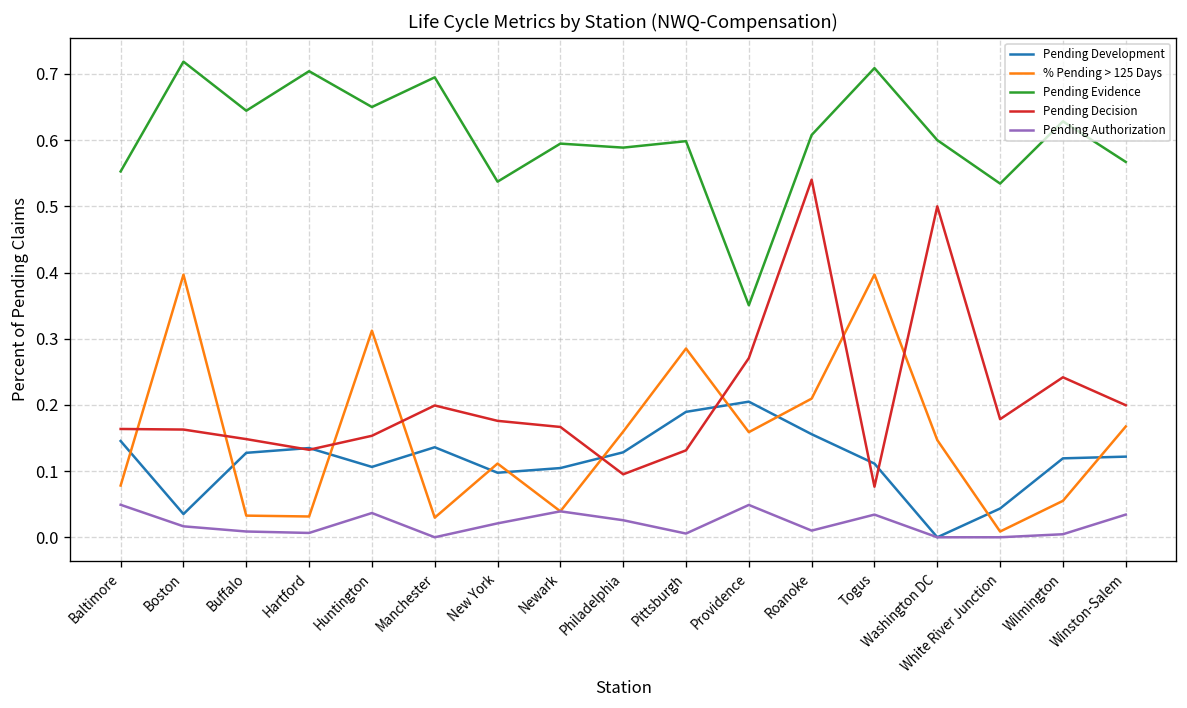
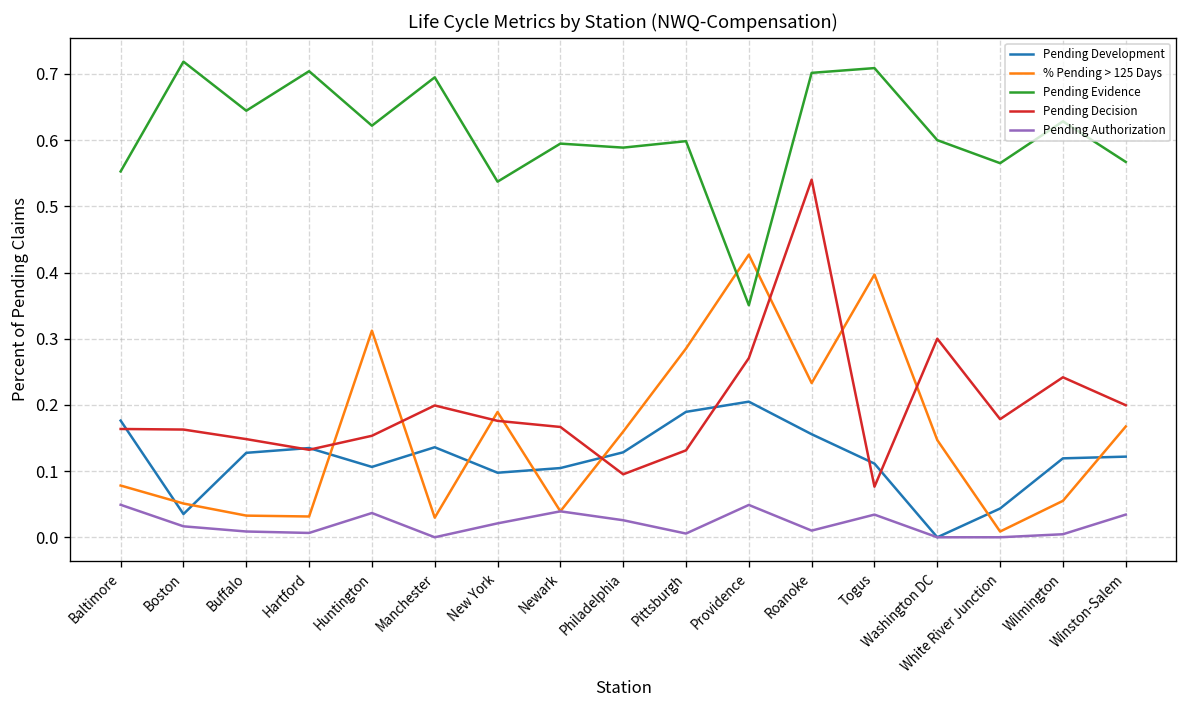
  {
    "Pending Development": {
-     "Baltimore": 0.15,
+     "Baltimore": 0.18,
      "Boston": 0.04,
      "Buffalo": 0.13,
      "Huntington": 0.11,
      "Manchester": 0.14,
      "New York": 0.10,
      "Newark": 0.10,
      "Philadelphia": 0.13,
      "Pittsburgh": 0.19,
      "Providence": 0.20,
      "Roanoke": 0.16,
      "Togus": 0.11,
      "White River Junction": 0.04,
      "Wilmington": 0.12,
      "Winston-Salem": 0.12
    },
    "% Pending > 125 Days": {
      "Baltimore": 0.08,
-     "Boston": 0.40,
+     "Boston": 0.05,
      "Buffalo": 0.03,
      "Hartford": 0.03,
      "Huntington": 0.31,
      "Manchester": 0.03,
-     "New York": 0.11,
+     "New York": 0.19,
      "Philadelphia": 0.16,
      "Pittsburgh": 0.29,
-     "Providence": 0.16,
-     "Roanoke": 0.21,
+     "Providence": 0.43,
+     "Roanoke": 0.23,
      "Togus": 0.40,
      "Washington DC": 0.15,
      "White River Junction": 0.01,
      "Wilmington": 0.06,
      "Winston-Salem": 0.17
    },
    "Pending Evidence": {
      "Baltimore": 0.55,
      "Boston": 0.72,
      "Buffalo": 0.64,
      "Hartford": 0.70,
-     "Huntington": 0.65,
+     "Huntington": 0.62,
      "Manchester": 0.69,
      "New York": 0.54,
      "Newark": 0.59,
      "Philadelphia": 0.59,
      "Pittsburgh": 0.60,
      "Providence": 0.35,
-     "Roanoke": 0.61,
+     "Roanoke": 0.70,
      "Togus": 0.71,
      "Washington DC": 0.60,
-     "White River Junction": 0.53,
+     "White River Junction": 0.57,
      "Winston-Salem": 0.57
    },
    "Pending Decision": {
      "Baltimore": 0.16,
      "Boston": 0.16,
      "Buffalo": 0.15,
      "Huntington": 0.15,
      "Manchester": 0.2,
      "New York": 0.18,
      "Newark": 0.17,
      "Philadelphia": 0.10,
      "Pittsburgh": 0.13,
      "Providence": 0.27,
      "Roanoke": 0.54,
      "Togus": 0.08,
-     "Washington DC": 0.5,
+     "Washington DC": 0.3,
      "White River Junction": 0.18,
      "Wilmington": 0.24,
      "Winston-Salem": 0.2
    },
    "Pending Authorization": {
      "Baltimore": 0.05,
      "Boston": 0.02,
      "Buffalo": 0.01,
      "Hartford": 0.01,
      "Huntington": 0.04,
      "Manchester": 0.00,
      "New York": 0.02,
      "Philadelphia": 0.03,
      "Pittsburgh": 0.01,
      "Providence": 0.05,
      "Roanoke": 0.01,
      "Togus": 0.03,
      "White River Junction": 0.00,
      "Wilmington": 0.00,
      "Winston-Salem": 0.03
    }
  }
